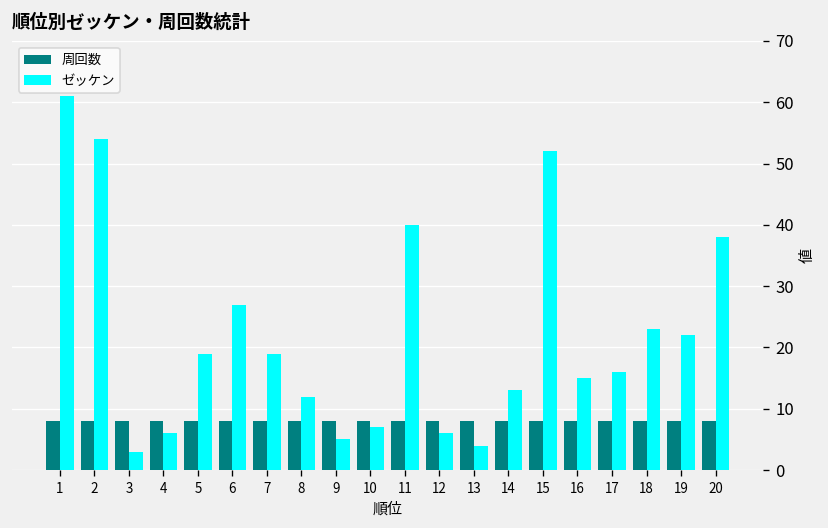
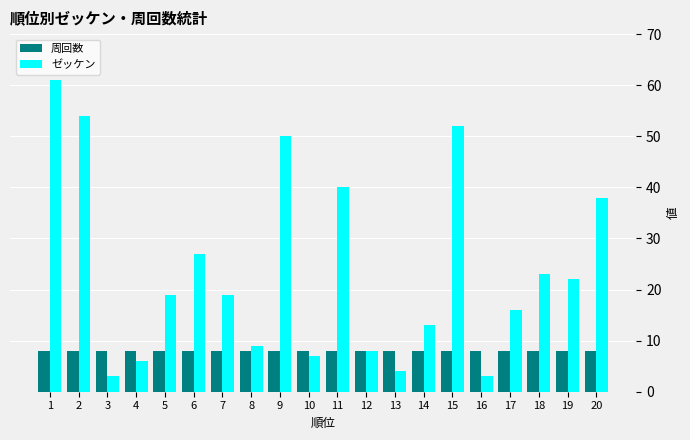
  {
    "周回数": {
      "1": 8,
      "2": 8,
      "3": 8,
      "4": 8,
      "5": 8,
      "6": 8,
      "7": 8,
      "8": 8,
      "9": 8,
      "10": 8,
      "11": 8,
      "12": 8,
      "13": 8,
      "14": 8,
      "15": 8,
      "16": 8,
      "17": 8,
      "18": 8,
      "19": 8,
      "20": 8
    },
    "ゼッケン": {
      "1": 61,
      "2": 54,
      "3": 3,
      "4": 6,
      "5": 19,
      "6": 27,
      "7": 19,
-     "8": 12,
-     "9": 5,
+     "8": 9,
+     "9": 50,
      "10": 7,
      "11": 40,
-     "12": 6,
+     "12": 8,
      "13": 4,
      "14": 13,
      "15": 52,
-     "16": 15,
+     "16": 3,
      "17": 16,
      "18": 23,
      "19": 22,
      "20": 38
    }
  }
